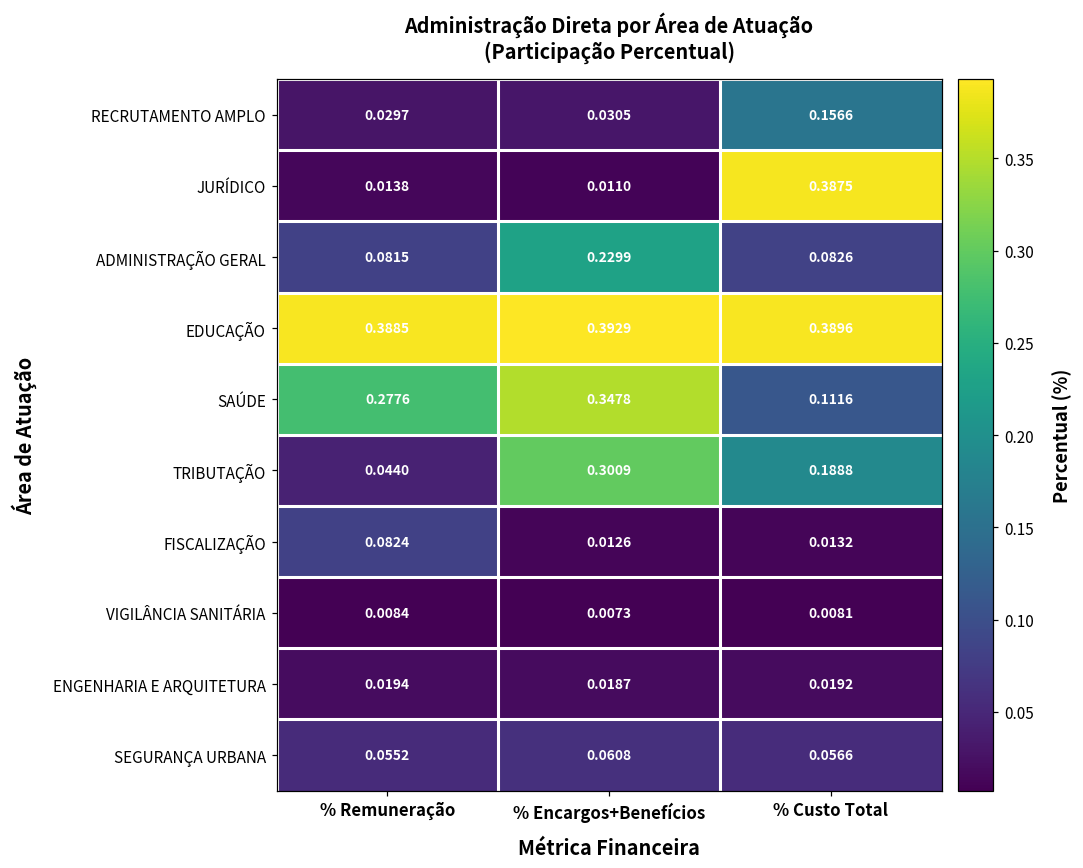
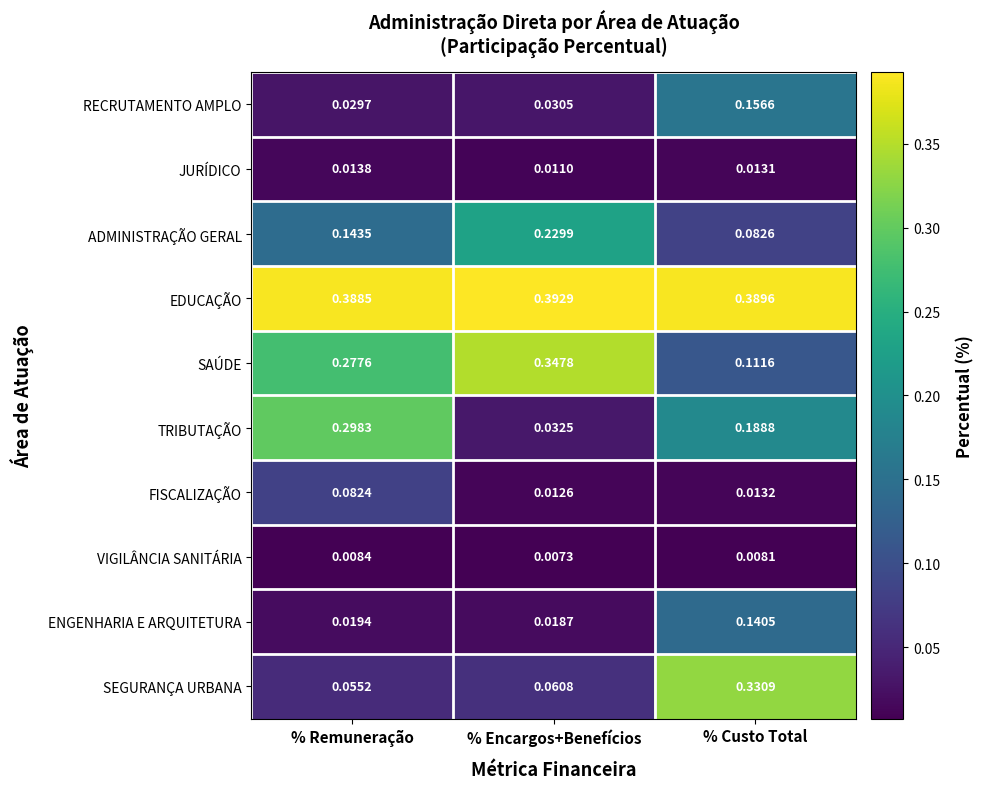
  {
    "RECRUTAMENTO AMPLO": {
      "% Remuneração": 0.0297,
      "% Encargos+Benefícios": 0.0305,
      "% Custo Total": 0.1566
    },
    "JURÍDICO": {
      "% Remuneração": 0.0138,
      "% Encargos+Benefícios": 0.0110,
-     "% Custo Total": 0.3875
+     "% Custo Total": 0.0131
    },
    "ADMINISTRAÇÃO GERAL": {
-     "% Remuneração": 0.0815,
+     "% Remuneração": 0.1435,
      "% Encargos+Benefícios": 0.2299,
      "% Custo Total": 0.0826
    },
    "EDUCAÇÃO": {
      "% Remuneração": 0.3885,
      "% Encargos+Benefícios": 0.3929,
      "% Custo Total": 0.3896
    },
    "SAÚDE": {
      "% Remuneração": 0.2776,
      "% Encargos+Benefícios": 0.3478,
      "% Custo Total": 0.1116
    },
    "TRIBUTAÇÃO": {
-     "% Remuneração": 0.0440,
-     "% Encargos+Benefícios": 0.3009,
+     "% Remuneração": 0.2983,
+     "% Encargos+Benefícios": 0.0325,
      "% Custo Total": 0.1888
    },
    "FISCALIZAÇÃO": {
      "% Remuneração": 0.0824,
      "% Encargos+Benefícios": 0.0126,
      "% Custo Total": 0.0132
    },
    "VIGILÂNCIA SANITÁRIA": {
      "% Remuneração": 0.0084,
      "% Encargos+Benefícios": 0.0073,
      "% Custo Total": 0.0081
    },
    "ENGENHARIA E ARQUITETURA": {
      "% Remuneração": 0.0194,
      "% Encargos+Benefícios": 0.0187,
-     "% Custo Total": 0.0192
+     "% Custo Total": 0.1405
    },
    "SEGURANÇA URBANA": {
      "% Remuneração": 0.0552,
      "% Encargos+Benefícios": 0.0608,
-     "% Custo Total": 0.0566
+     "% Custo Total": 0.3309
    }
  }
